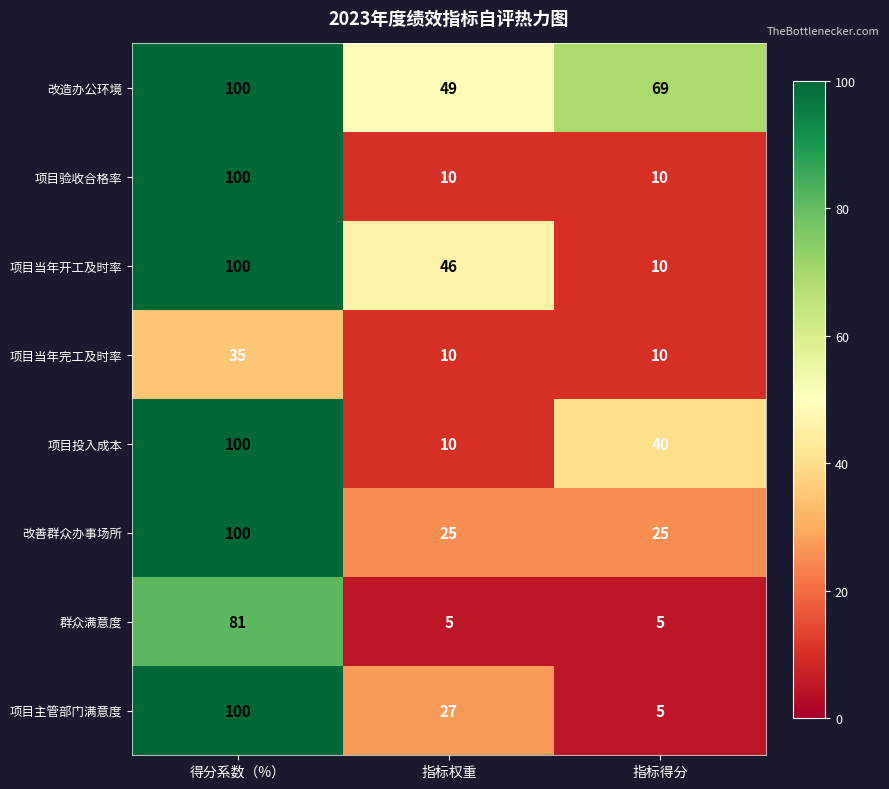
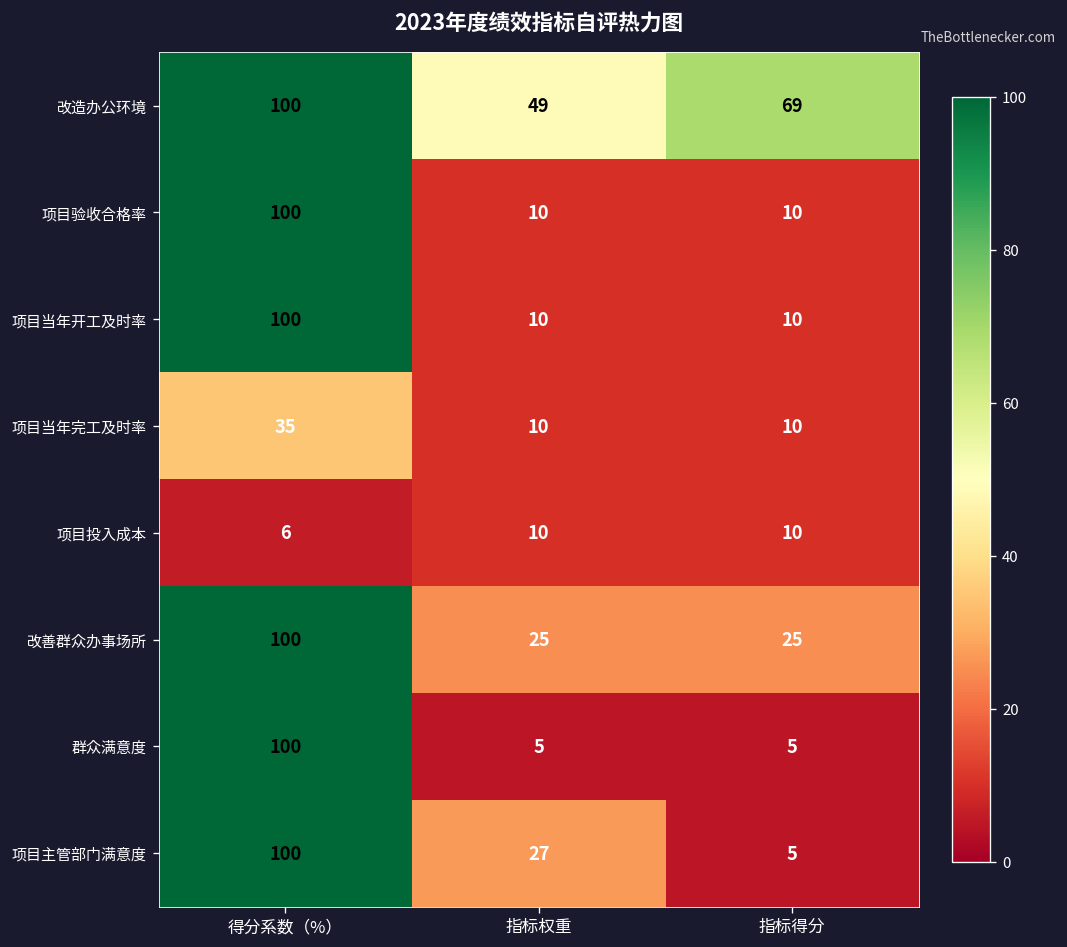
  {
    "改造办公环境": {
      "得分系数（%）": 100,
      "指标权重": 49,
      "指标得分": 69
    },
    "项目验收合格率": {
      "得分系数（%）": 100,
      "指标权重": 10,
      "指标得分": 10
    },
    "项目当年开工及时率": {
      "得分系数（%）": 100,
-     "指标权重": 46,
+     "指标权重": 10,
      "指标得分": 10
    },
    "项目当年完工及时率": {
      "得分系数（%）": 35,
      "指标权重": 10,
      "指标得分": 10
    },
    "项目投入成本": {
-     "得分系数（%）": 100,
+     "得分系数（%）": 6,
      "指标权重": 10,
-     "指标得分": 40
+     "指标得分": 10
    },
    "改善群众办事场所": {
      "得分系数（%）": 100,
      "指标权重": 25,
      "指标得分": 25
    },
    "群众满意度": {
-     "得分系数（%）": 81,
+     "得分系数（%）": 100,
      "指标权重": 5,
      "指标得分": 5
    },
    "项目主管部门满意度": {
      "得分系数（%）": 100,
      "指标权重": 27,
      "指标得分": 5
    }
  }
